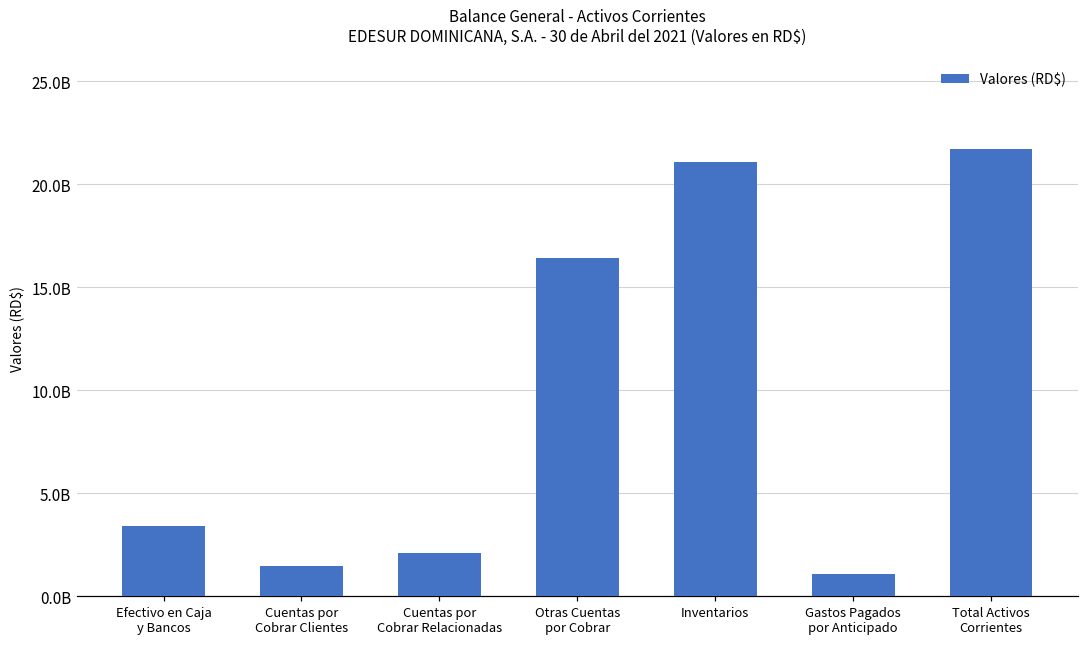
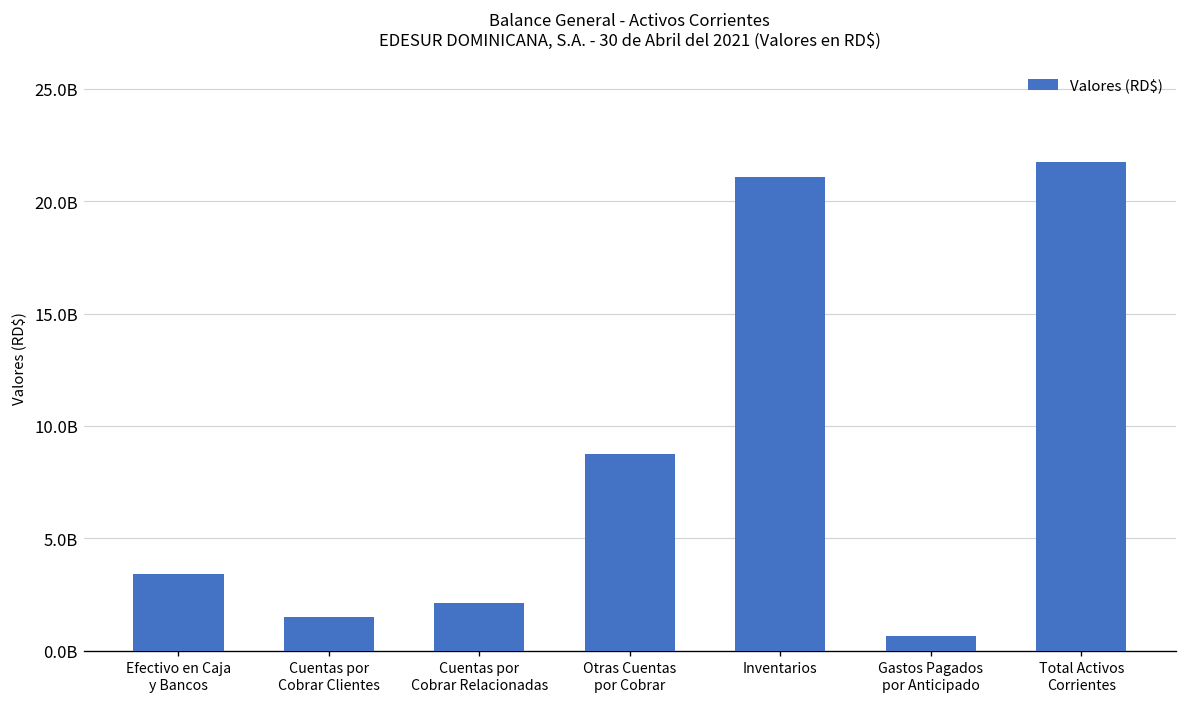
  {
    "Efectivo en Caja y Bancos": 3400000000,
    "Cuentas por Cobrar Clientes": 1500000000,
    "Cuentas por Cobrar Relacionadas": 2100000000,
-   "Otras Cuentas por Cobrar": 16400000000,
+   "Otras Cuentas por Cobrar": 8700000000,
    "Inventarios": 21100000000,
-   "Gastos Pagados por Anticipado": 1100000000,
+   "Gastos Pagados por Anticipado": 700000000,
    "Total Activos Corrientes": 21700000000
  }
